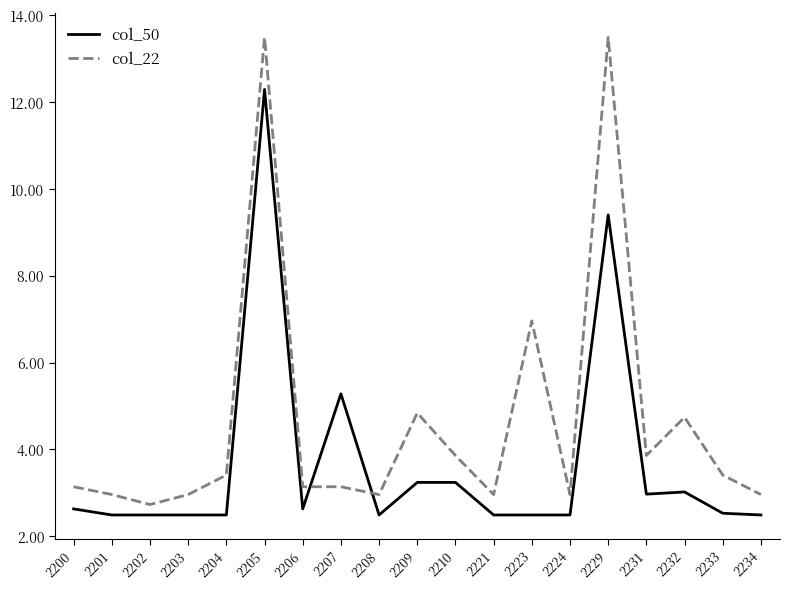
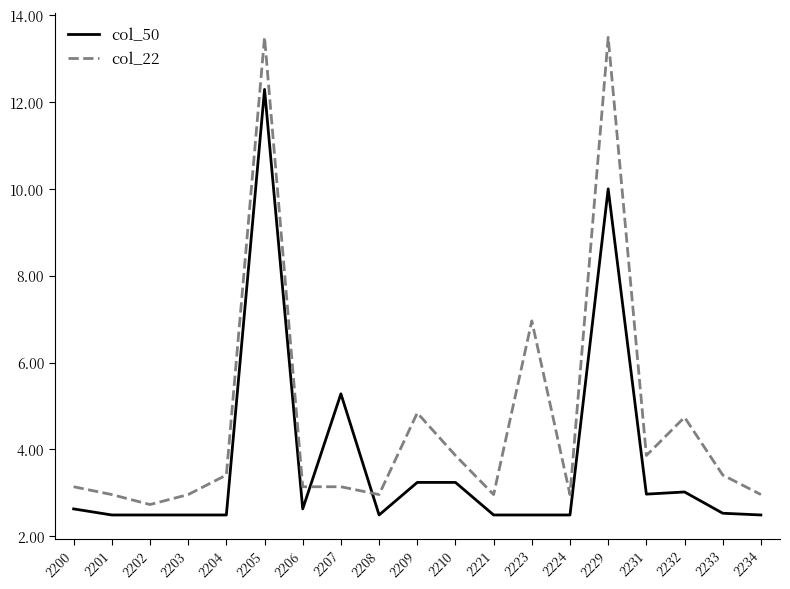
  {
    "col_50": {
      "2200": 2.6,
      "2201": 2.5,
      "2202": 2.5,
      "2203": 2.5,
      "2204": 2.5,
      "2205": 12.3,
      "2206": 2.6,
      "2207": 5.3,
      "2208": 2.5,
      "2209": 3.2,
      "2210": 3.2,
      "2221": 2.5,
      "2223": 2.5,
      "2224": 2.5,
-     "2229": 9.4,
+     "2229": 10.0,
      "2231": 3.0,
      "2232": 3.0,
      "2233": 2.5,
      "2234": 2.5
    },
    "col_22": {
      "2200": 3.1,
      "2201": 3.0,
      "2202": 2.7,
      "2203": 3.0,
      "2204": 3.4,
      "2205": 13.5,
      "2206": 3.1,
      "2207": 3.1,
      "2208": 3.0,
      "2209": 4.8,
      "2210": 3.9,
      "2221": 3.0,
      "2223": 7.0,
      "2224": 3.0,
      "2229": 13.5,
      "2231": 3.9,
      "2232": 4.7,
      "2233": 3.4,
      "2234": 3.0
    }
  }
